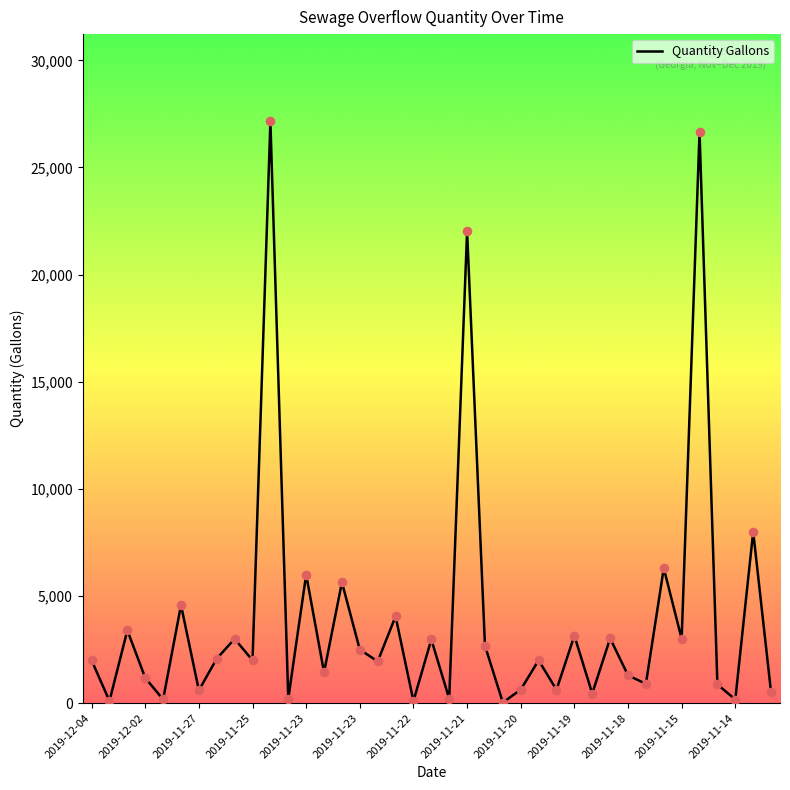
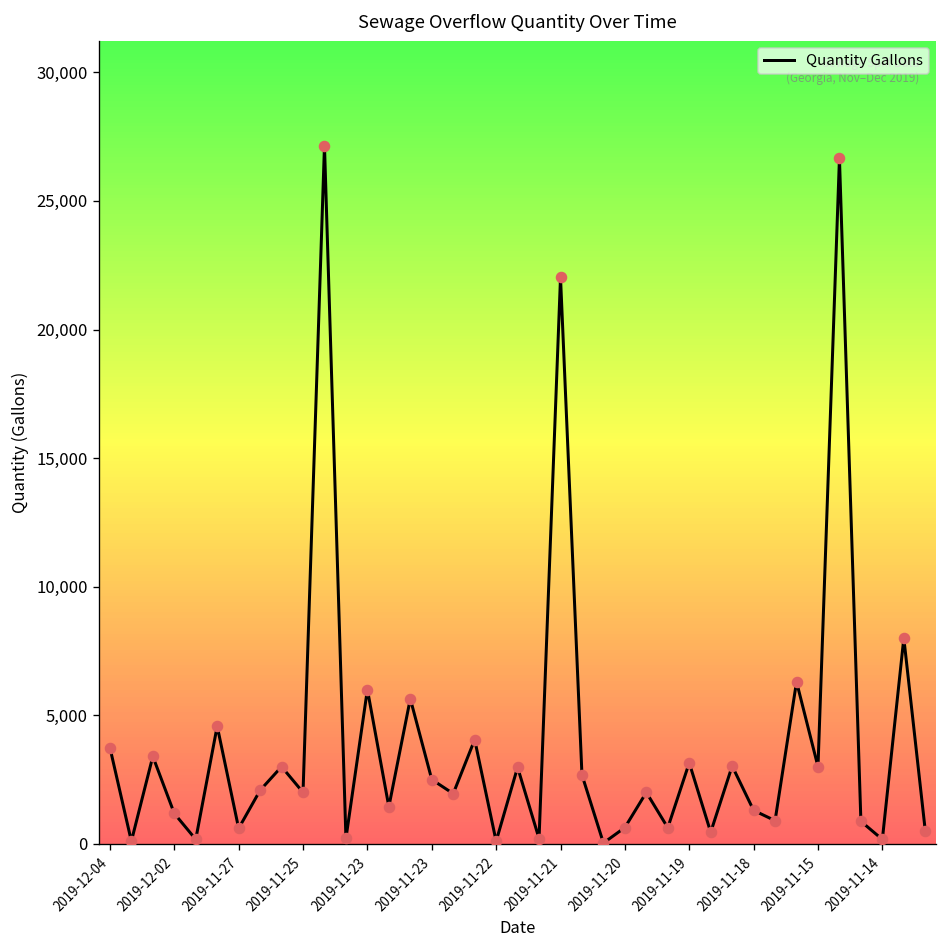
  {
-   "2019-12-04": "2,000",
+   "2019-12-04": "3,700",
    "2019-11-20": "600",
    "2019-11-15": "3,000"
  }
